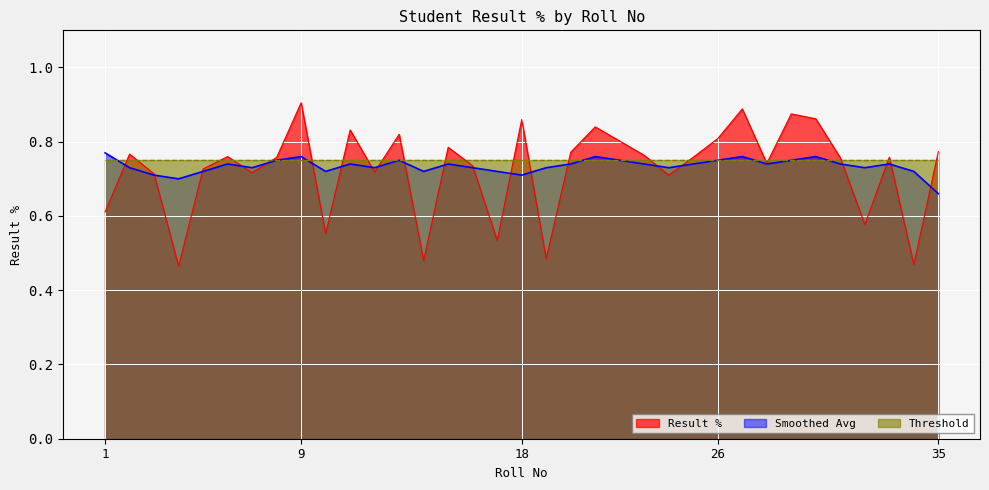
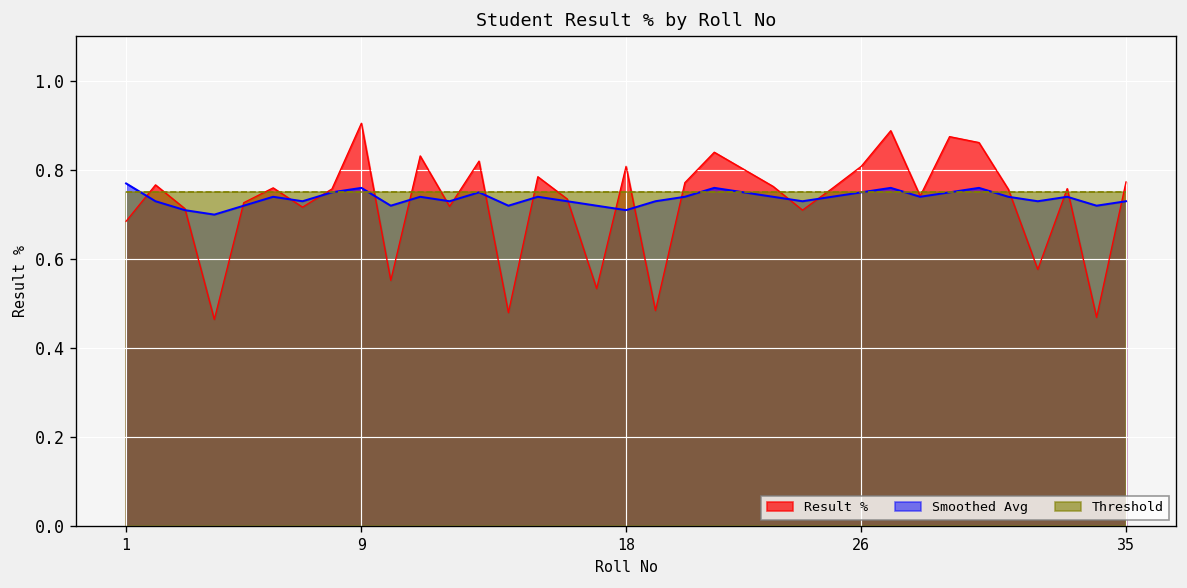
  {
    "Result %": {
-     "1": 0.61,
+     "1": 0.69,
      "9": 0.91,
-     "18": 0.86,
+     "18": 0.81,
      "26": 0.81,
      "35": 0.77
    },
    "Smoothed Avg": {
      "1": 0.77,
      "9": 0.76,
      "18": 0.71,
-     "35": 0.66
+     "35": 0.73
    },
    "Threshold": {
      "1": 0.75,
      "9": 0.75,
      "18": 0.75,
      "35": 0.75
    }
  }
